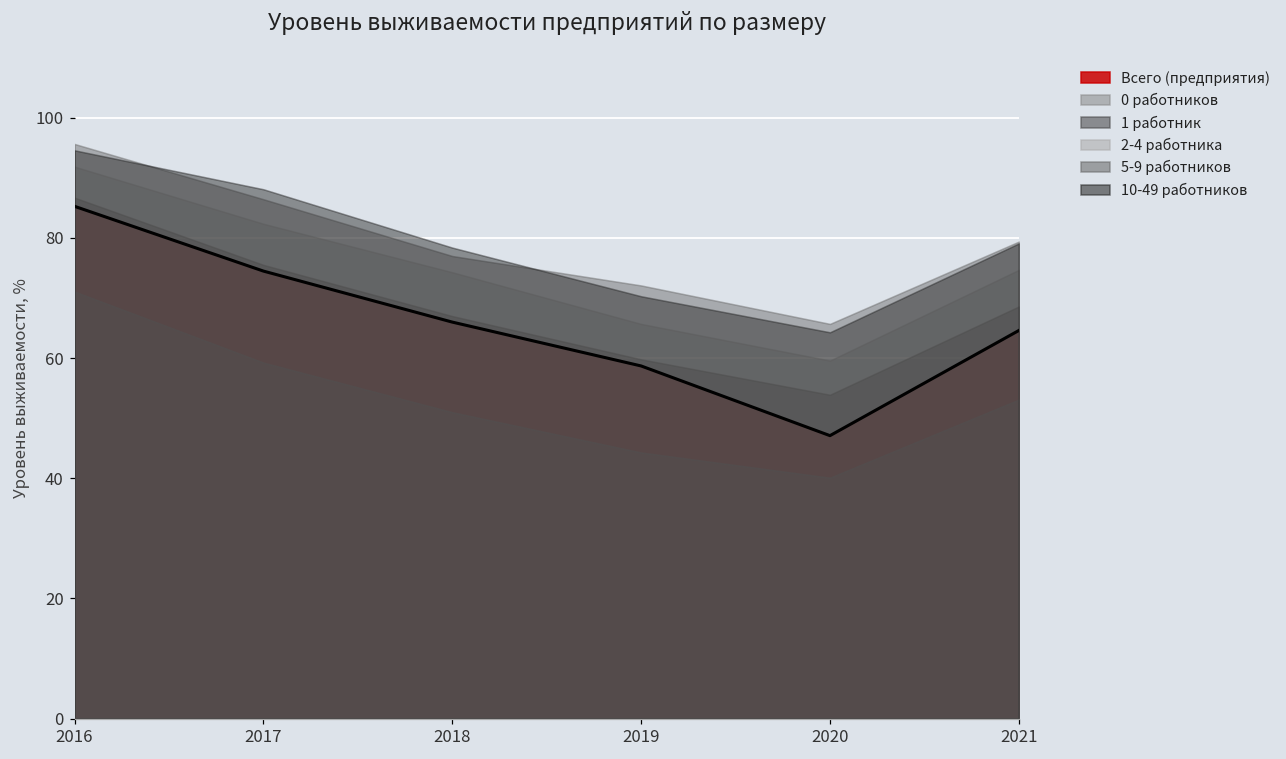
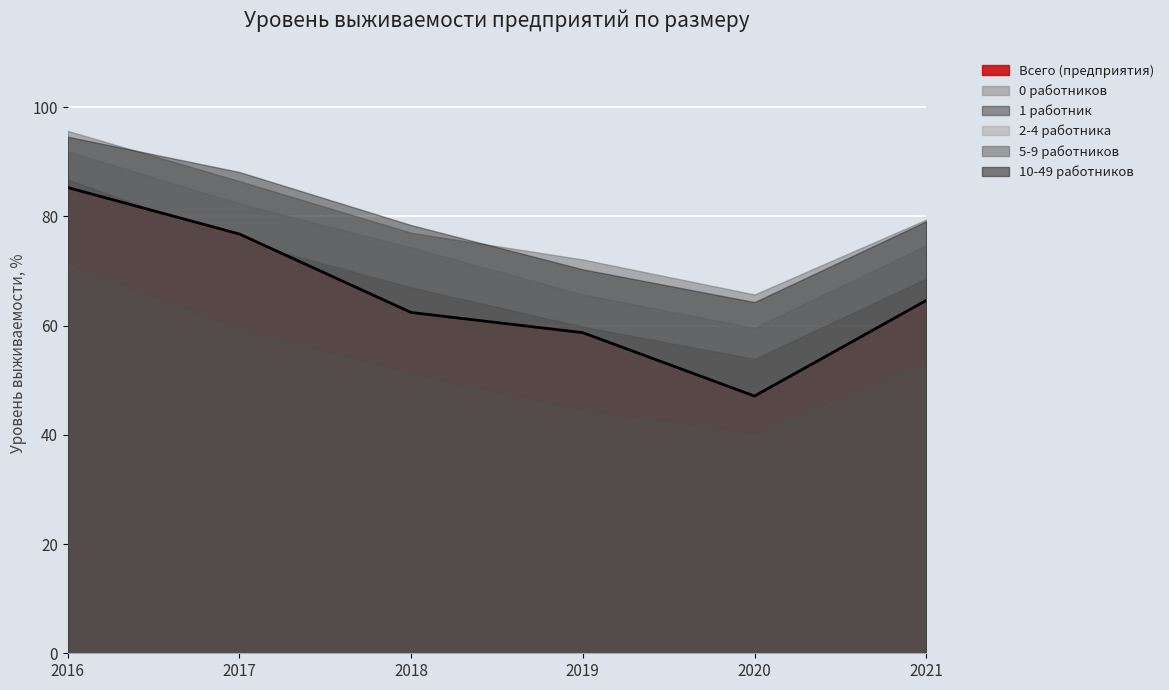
  {
    "Всего (предприятия)": {
      "2016": 85,
-     "2017": 74,
-     "2018": 66,
+     "2017": 77,
+     "2018": 62,
      "2019": 59,
      "2020": 47,
      "2021": 65
    }
  }
